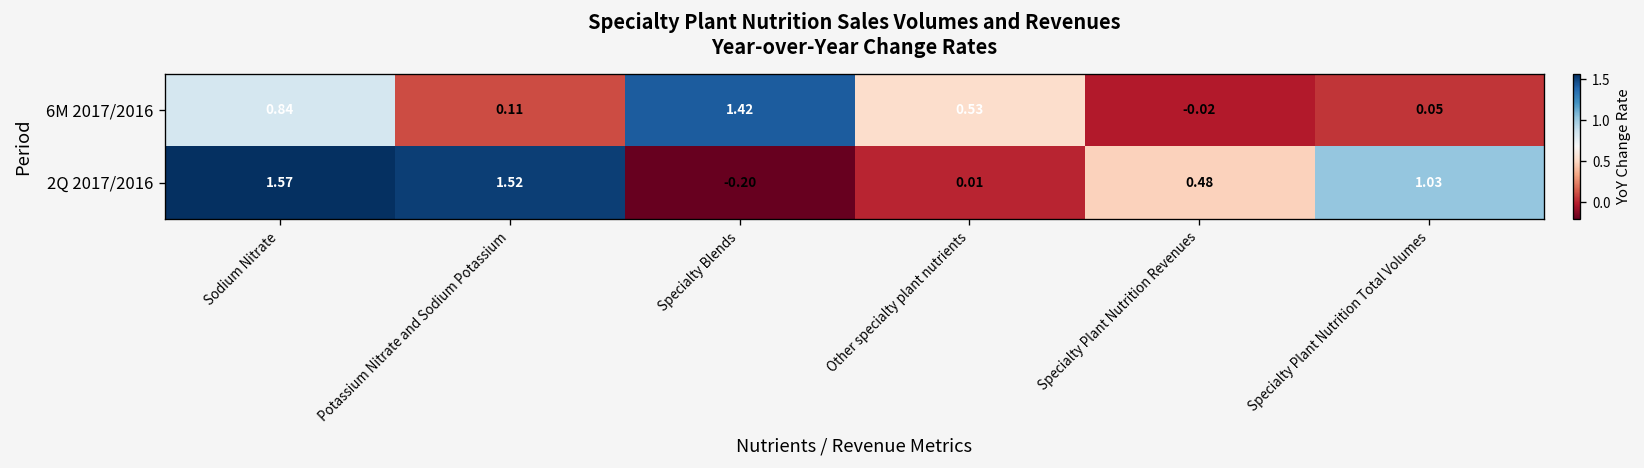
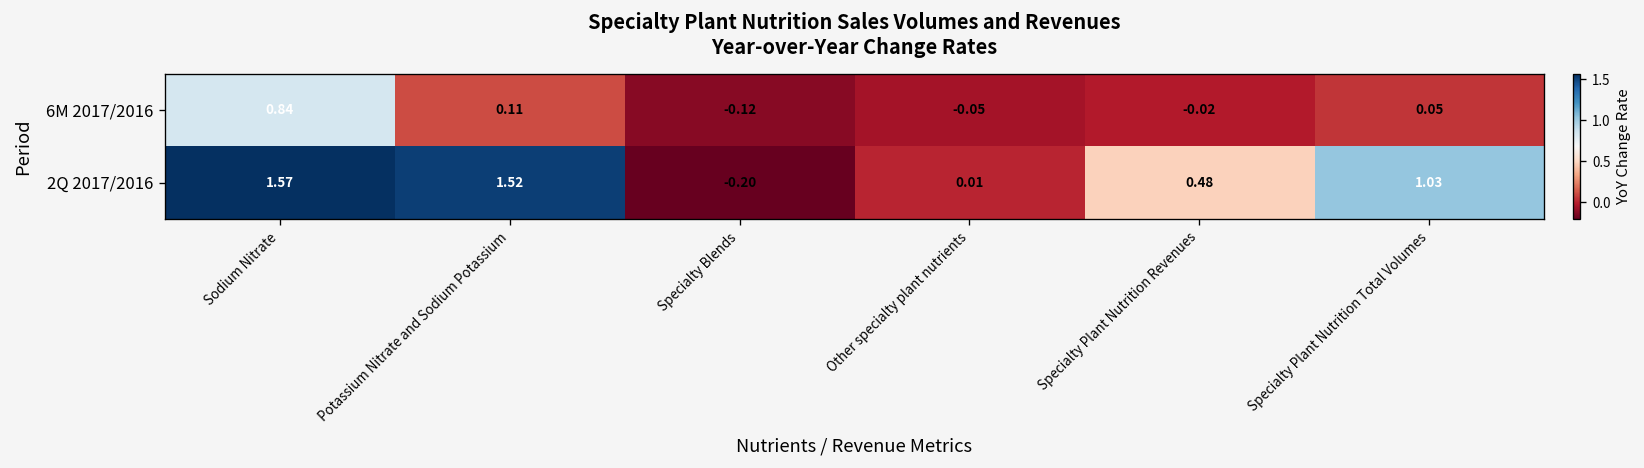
  {
    "6M 2017/2016": {
      "Potassium Nitrate and Sodium Potassium": 0.11,
-     "Specialty Blends": 1.42,
-     "Other specialty plant nutrients": 0.53,
+     "Specialty Blends": -0.12,
+     "Other specialty plant nutrients": -0.05,
      "Specialty Plant Nutrition Revenues": -0.02,
      "Specialty Plant Nutrition Total Volumes": 0.05
    },
    "2Q 2017/2016": {
      "Sodium Nitrate": 1.57,
      "Potassium Nitrate and Sodium Potassium": 1.52,
      "Specialty Blends": -0.20,
      "Other specialty plant nutrients": 0.01,
      "Specialty Plant Nutrition Revenues": 0.48,
      "Specialty Plant Nutrition Total Volumes": 1.03
    }
  }
